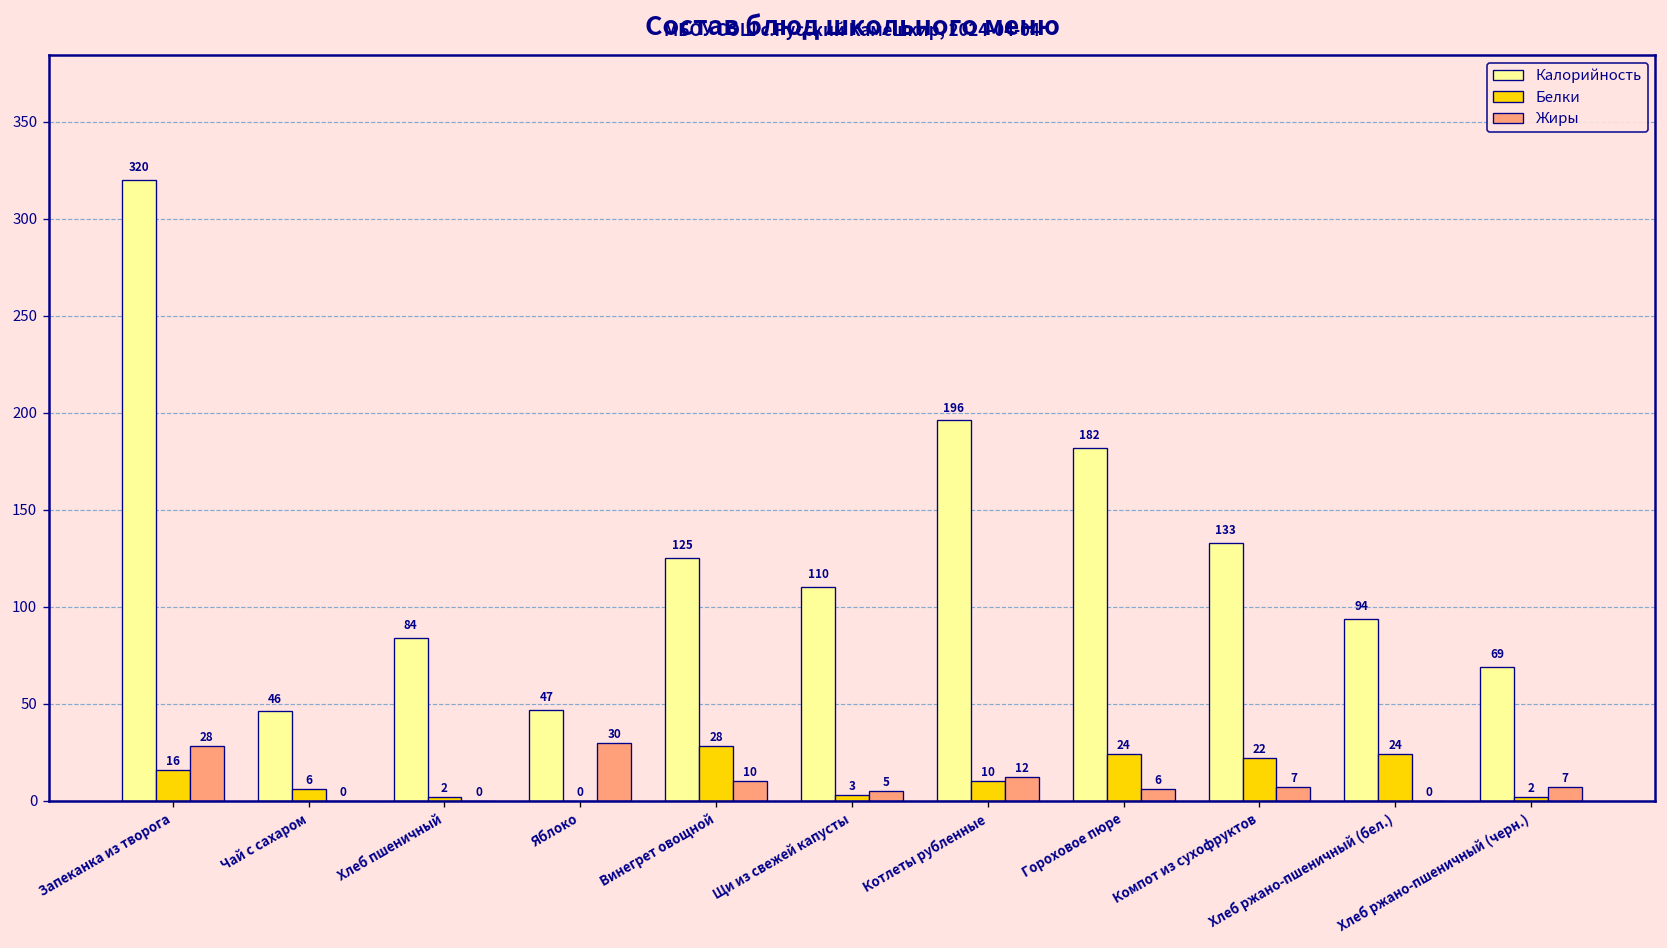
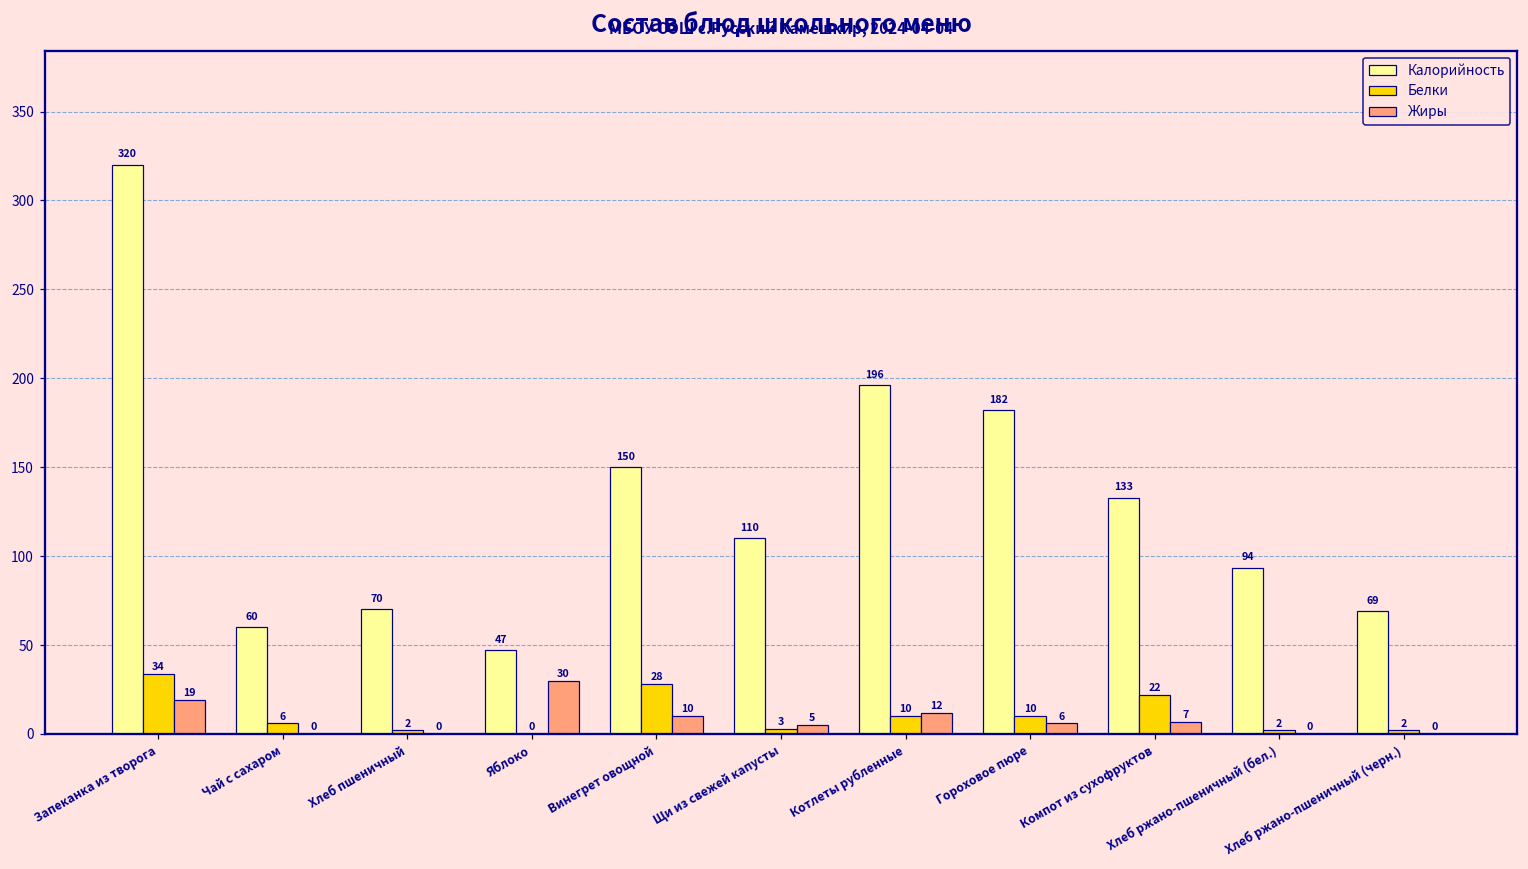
  {
    "Калорийность": {
      "Запеканка из творога": 320,
-     "Чай с сахаром": 46,
-     "Хлеб пшеничный": 84,
+     "Чай с сахаром": 60,
+     "Хлеб пшеничный": 70,
      "Яблоко": 47,
-     "Винегрет овощной": 125,
+     "Винегрет овощной": 150,
      "Щи из свежей капусты": 110,
      "Котлеты рубленные": 196,
      "Гороховое пюре": 182,
      "Компот из сухофруктов": 133,
      "Хлеб ржано-пшеничный (бел.)": 94,
      "Хлеб ржано-пшеничный (черн.)": 69
    },
    "Белки": {
-     "Запеканка из творога": 16,
+     "Запеканка из творога": 34,
      "Чай с сахаром": 6,
      "Хлеб пшеничный": 2,
      "Яблоко": 0,
      "Винегрет овощной": 28,
      "Щи из свежей капусты": 3,
      "Котлеты рубленные": 10,
-     "Гороховое пюре": 24,
+     "Гороховое пюре": 10,
      "Компот из сухофруктов": 22,
-     "Хлеб ржано-пшеничный (бел.)": 24,
+     "Хлеб ржано-пшеничный (бел.)": 2,
      "Хлеб ржано-пшеничный (черн.)": 2
    },
    "Жиры": {
-     "Запеканка из творога": 28,
+     "Запеканка из творога": 19,
      "Чай с сахаром": 0,
      "Хлеб пшеничный": 0,
      "Яблоко": 30,
      "Винегрет овощной": 10,
      "Щи из свежей капусты": 5,
      "Котлеты рубленные": 12,
      "Гороховое пюре": 6,
      "Компот из сухофруктов": 7,
      "Хлеб ржано-пшеничный (бел.)": 0,
-     "Хлеб ржано-пшеничный (черн.)": 7
+     "Хлеб ржано-пшеничный (черн.)": 0
    }
  }
